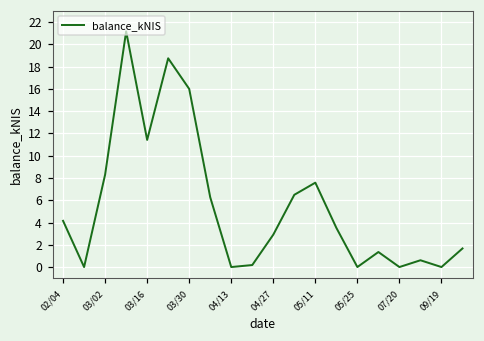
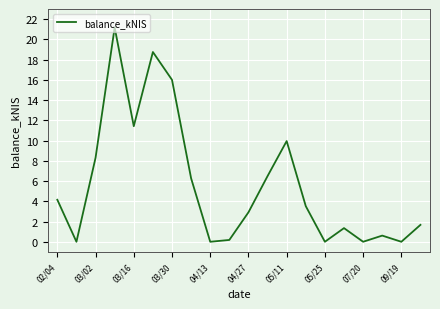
  {
    "02/04": 4.2,
    "03/02": 8.3,
    "03/16": 11.4,
    "03/30": 16.0,
    "04/13": 0.0,
    "04/27": 2.9,
-   "05/11": 7.6,
+   "05/11": 10.0,
    "05/25": 0.0,
    "07/20": 0.0,
    "09/19": 0.0
  }
